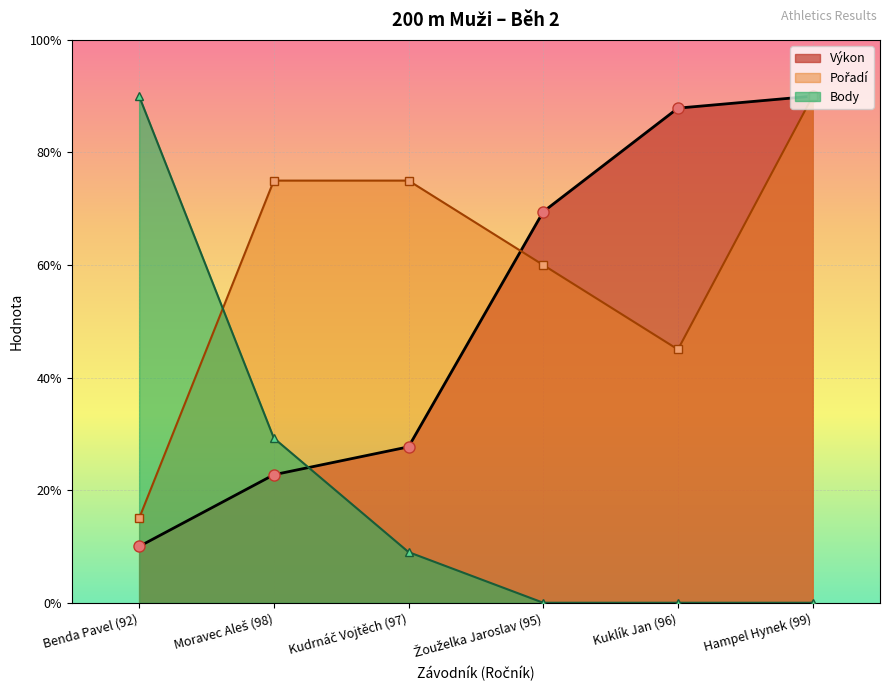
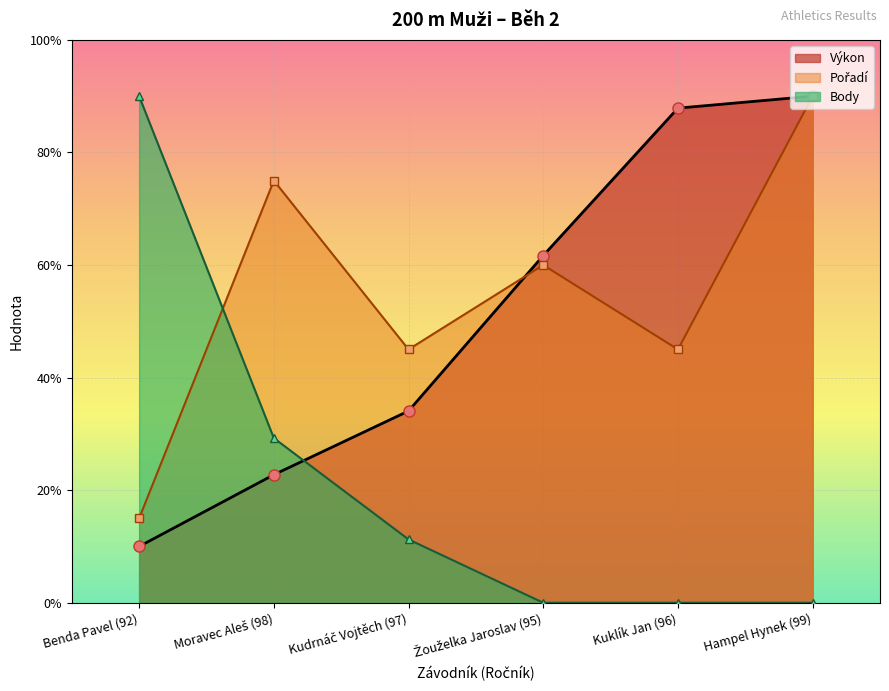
  {
    "Výkon": {
      "Benda Pavel (92)": "10%",
      "Moravec Aleš (98)": "23%",
-     "Kudrnáč Vojtěch (97)": "28%",
-     "Žouželka Jaroslav (95)": "69%",
+     "Kudrnáč Vojtěch (97)": "34%",
+     "Žouželka Jaroslav (95)": "62%",
      "Kuklík Jan (96)": "88%"
    },
    "Pořadí": {
      "Benda Pavel (92)": "15%",
      "Moravec Aleš (98)": "75%",
-     "Kudrnáč Vojtěch (97)": "75%",
+     "Kudrnáč Vojtěch (97)": "45%",
      "Žouželka Jaroslav (95)": "60%",
      "Kuklík Jan (96)": "45%"
    },
    "Body": {
      "Benda Pavel (92)": "90%",
      "Moravec Aleš (98)": "29%",
-     "Kudrnáč Vojtěch (97)": "9%",
+     "Kudrnáč Vojtěch (97)": "11%",
      "Žouželka Jaroslav (95)": "0%",
      "Kuklík Jan (96)": "0%",
      "Hampel Hynek (99)": "0%"
    }
  }
